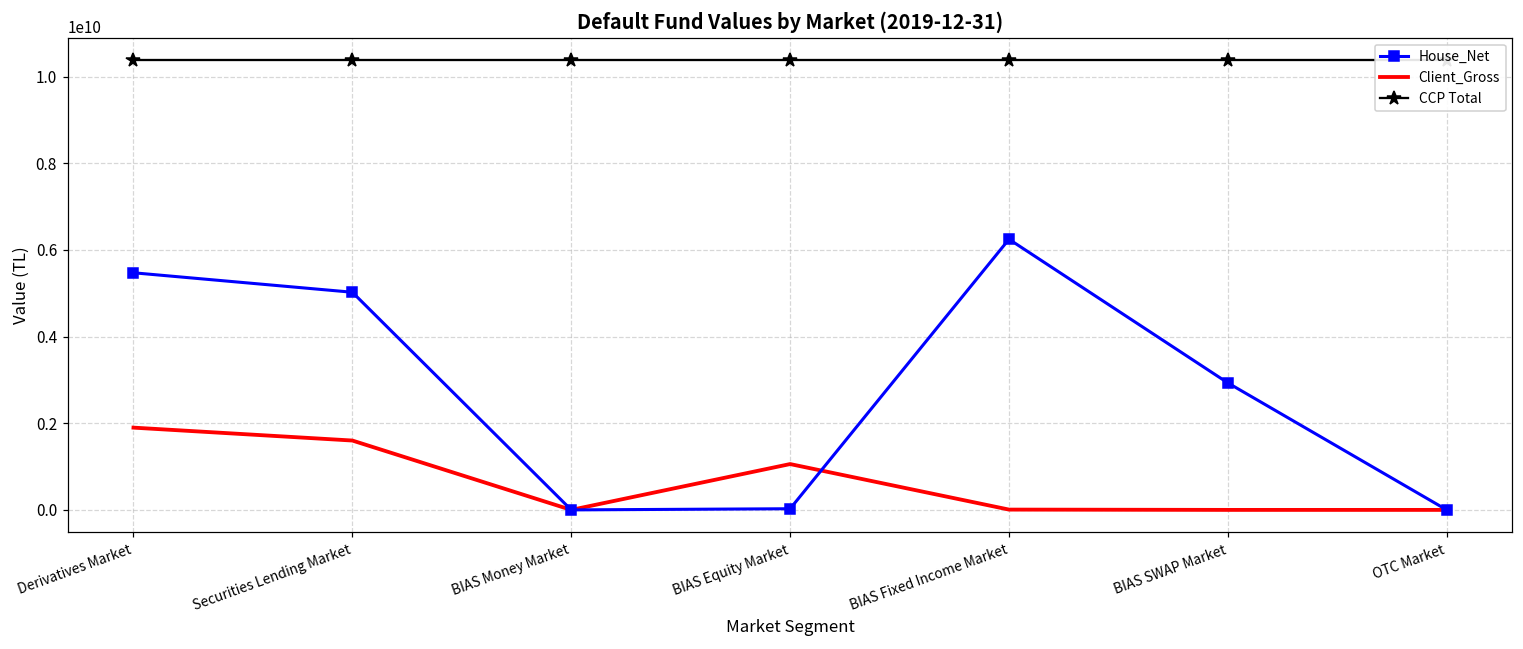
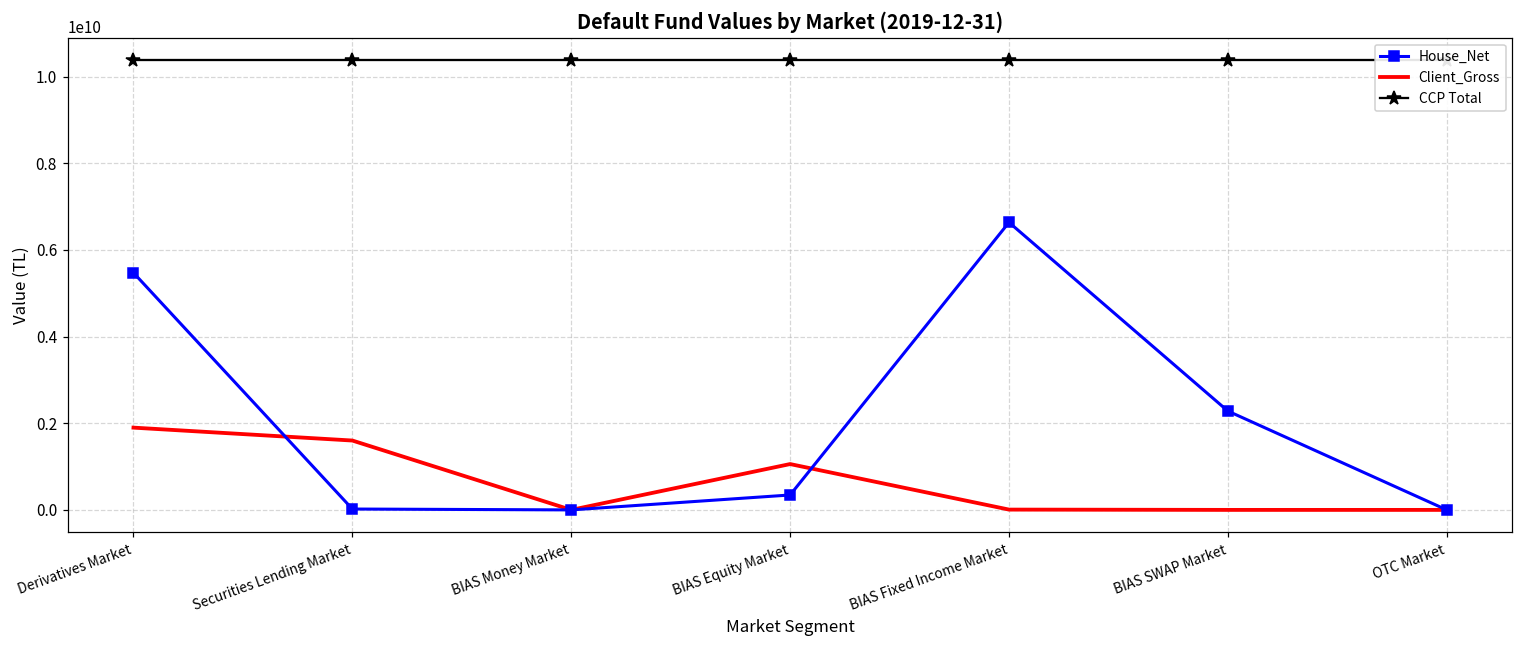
  {
    "House_Net": {
      "Derivatives Market": 5500000000,
-     "Securities Lending Market": 5000000000,
-     "BIAS Equity Market": 0,
-     "BIAS Fixed Income Market": 6200000000,
-     "BIAS SWAP Market": 2900000000
+     "Securities Lending Market": 0,
+     "BIAS Equity Market": 300000000,
+     "BIAS Fixed Income Market": 6600000000,
+     "BIAS SWAP Market": 2300000000
    },
    "Client_Gross": {
      "Derivatives Market": 1900000000,
      "Securities Lending Market": 1600000000,
      "BIAS Equity Market": 1100000000,
      "BIAS Fixed Income Market": 0,
      "BIAS SWAP Market": 0
    },
    "CCP Total": {
      "Derivatives Market": 10400000000,
      "Securities Lending Market": 10400000000,
      "BIAS Money Market": 10400000000,
      "BIAS Equity Market": 10400000000,
      "BIAS Fixed Income Market": 10400000000,
      "BIAS SWAP Market": 10400000000
    }
  }
